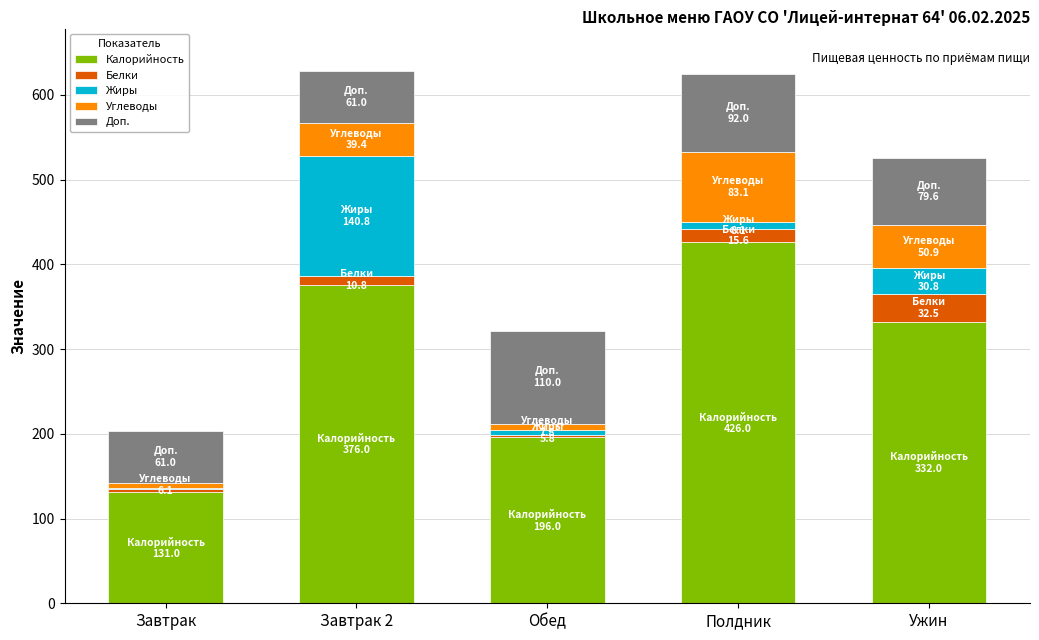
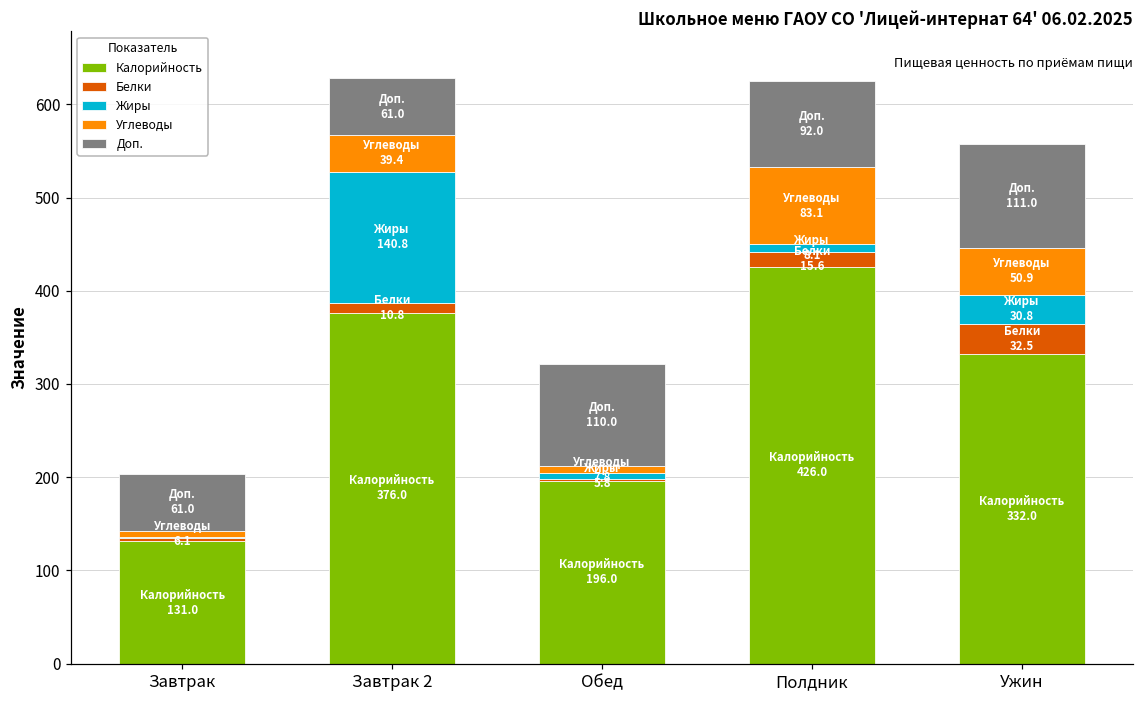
  {
    "Доп.": {
-     "Ужин": 79.6
+     "Ужин": 111.0
    }
  }
